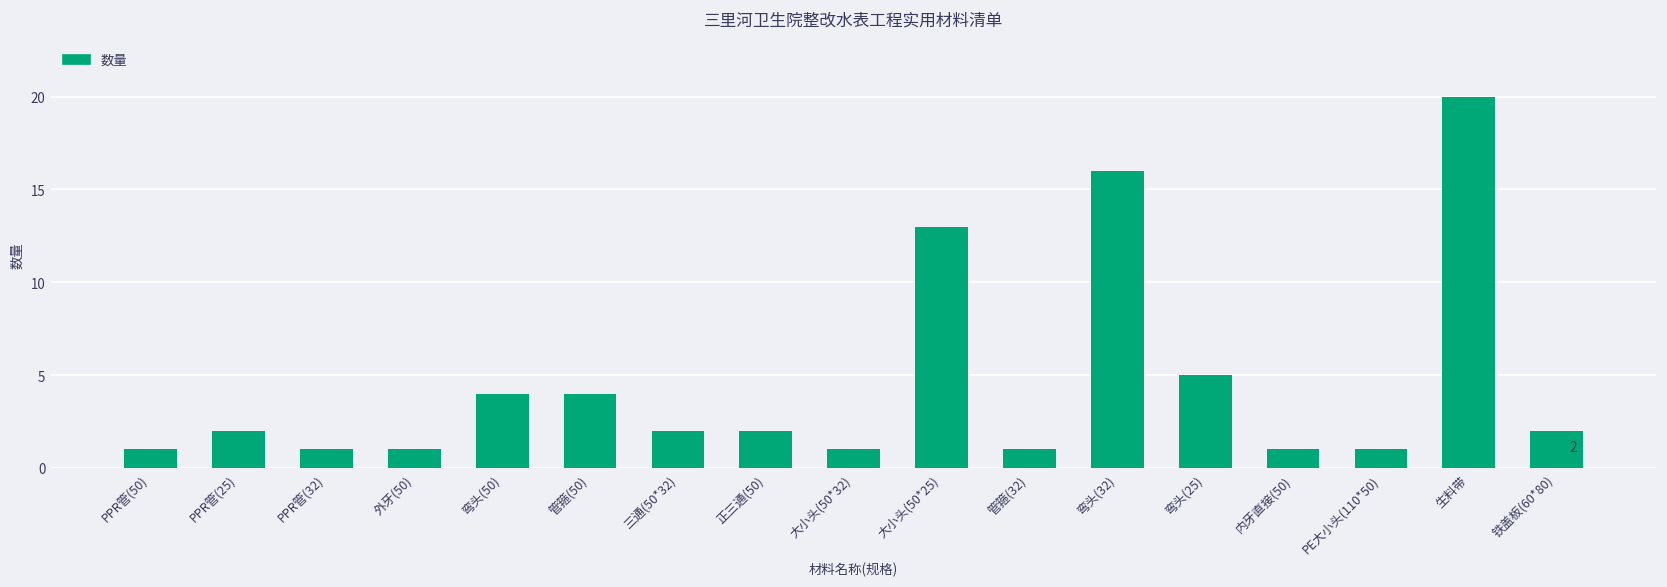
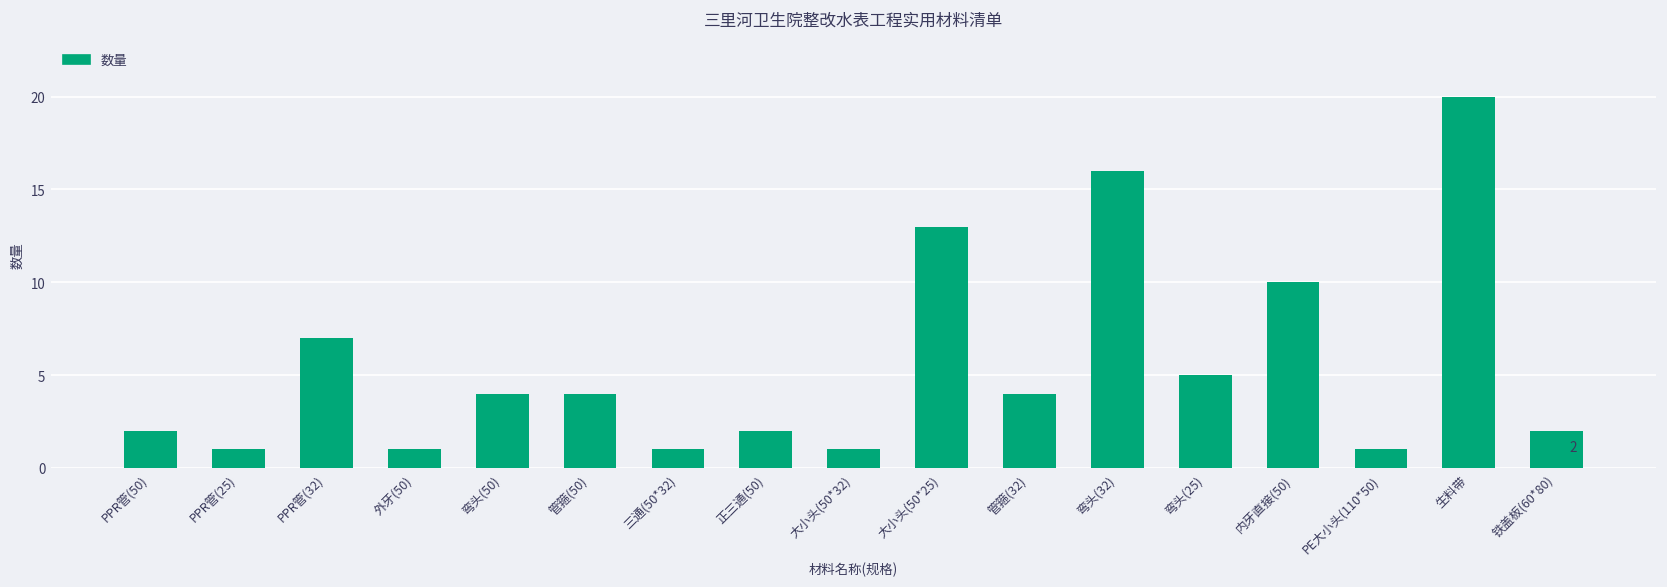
  {
-   "PPR管(50)": 1,
-   "PPR管(25)": 2,
-   "PPR管(32)": 1,
+   "PPR管(50)": 2,
+   "PPR管(25)": 1,
+   "PPR管(32)": 7,
    "外牙(50)": 1,
    "弯头(50)": 4,
    "管箍(50)": 4,
-   "三通(50*32)": 2,
+   "三通(50*32)": 1,
    "正三通(50)": 2,
    "大小头(50*32)": 1,
    "大小头(50*25)": 13,
-   "管箍(32)": 1,
+   "管箍(32)": 4,
    "弯头(32)": 16,
    "弯头(25)": 5,
-   "内牙直接(50)": 1,
+   "内牙直接(50)": 10,
    "PE大小头(110*50)": 1,
    "生料带": 20
  }
